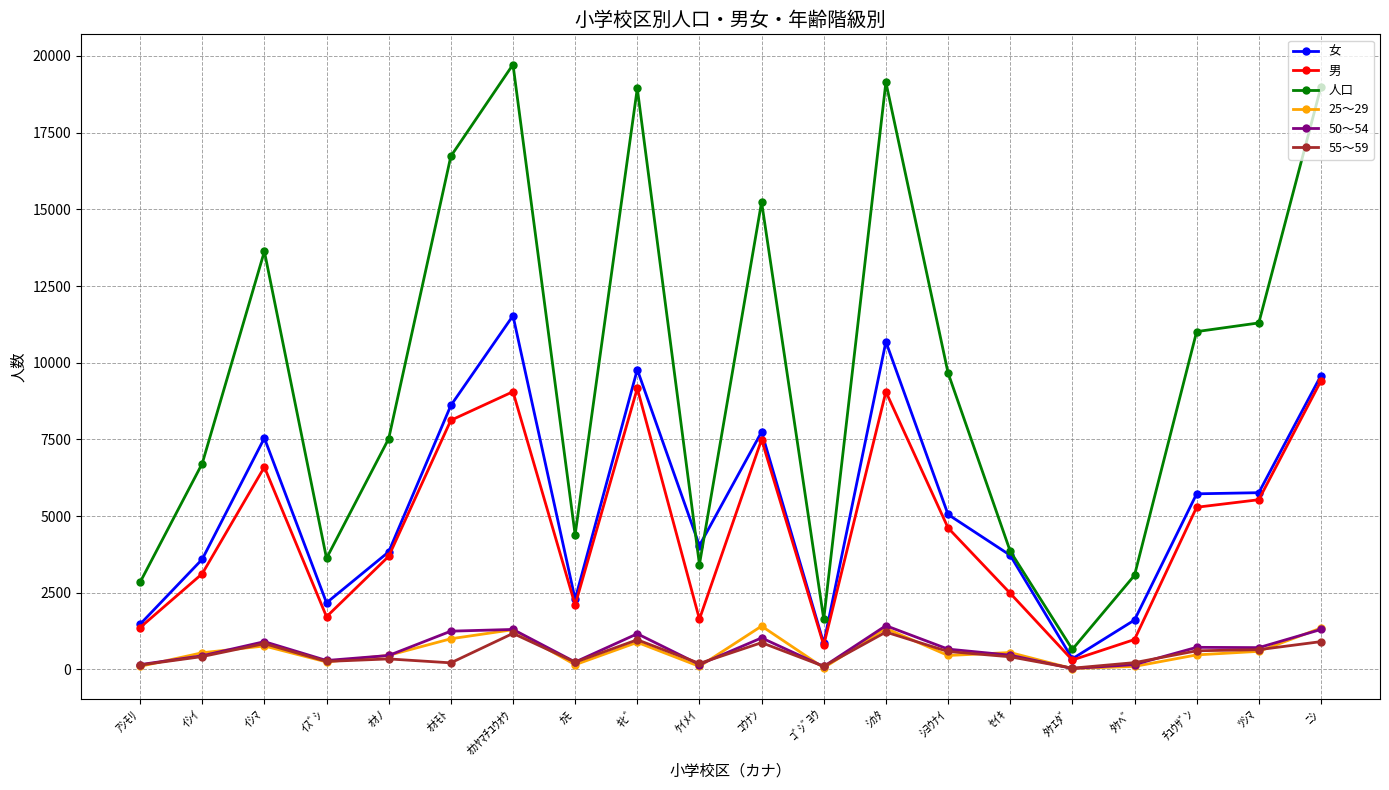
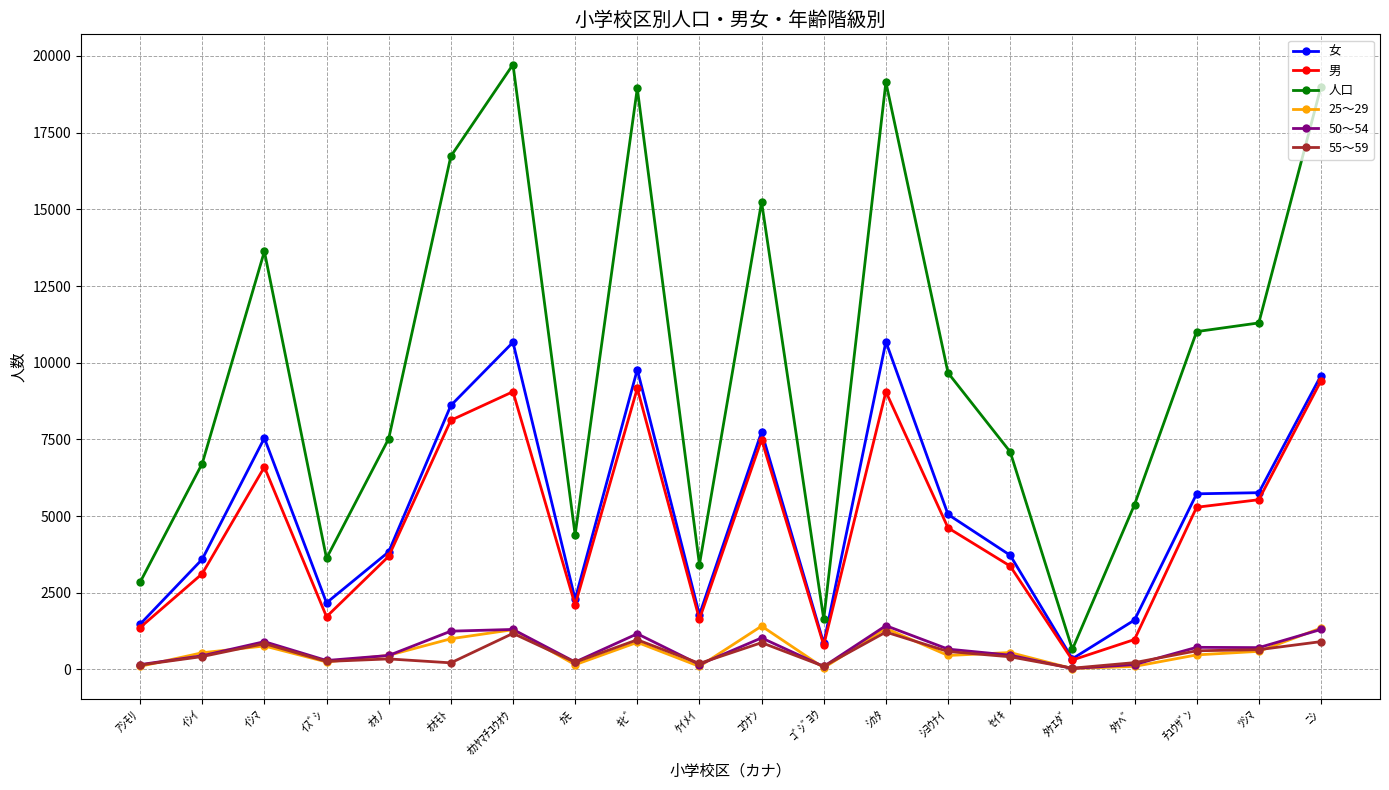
  {
    "女": {
      "ｱｼﾓﾘ": 1500,
      "ｲｼｲ": 3600,
      "ｲｼﾏ": 7500,
      "ｲｽﾞｼ": 2200,
      "ｵｵﾉ": 3800,
      "ｵｵﾓﾄ": 8600,
-     "ｵｶﾔﾏﾁﾕｳｵｳ": 11500,
+     "ｵｶﾔﾏﾁﾕｳｵｳ": 10700,
      "ｶﾓ": 2300,
      "ｷﾋﾞ": 9800,
-     "ｹｲﾒｲ": 4000,
+     "ｹｲﾒｲ": 1800,
      "ｺｳﾅﾝ": 7700,
      "ｼｶﾀ": 10700,
      "ｼﾖｳﾅｲ": 5100,
      "ｾｲｷ": 3700,
      "ﾀｹﾍﾞ": 1600,
      "ﾁﾕｳｻﾞﾝ": 5700,
      "ﾂｼﾏ": 5800,
      "ﾆｼ": 9600
    },
    "男": {
      "ｱｼﾓﾘ": 1400,
      "ｲｼｲ": 3100,
      "ｲｼﾏ": 6600,
      "ｲｽﾞｼ": 1700,
      "ｵｵﾉ": 3700,
      "ｵｵﾓﾄ": 8100,
      "ｵｶﾔﾏﾁﾕｳｵｳ": 9100,
      "ｶﾓ": 2100,
      "ｷﾋﾞ": 9200,
      "ｹｲﾒｲ": 1600,
      "ｺｳﾅﾝ": 7500,
      "ｼｶﾀ": 9100,
      "ｼﾖｳﾅｲ": 4600,
-     "ｾｲｷ": 2500,
+     "ｾｲｷ": 3400,
      "ﾀｹﾍﾞ": 1000,
      "ﾁﾕｳｻﾞﾝ": 5300,
      "ﾂｼﾏ": 5500,
      "ﾆｼ": 9400
    },
    "人口": {
      "ｱｼﾓﾘ": 2800,
      "ｲｼｲ": 6700,
      "ｲｼﾏ": 13600,
      "ｲｽﾞｼ": 3600,
      "ｵｵﾉ": 7500,
      "ｵｵﾓﾄ": 16700,
      "ｵｶﾔﾏﾁﾕｳｵｳ": 19700,
      "ｶﾓ": 4400,
      "ｷﾋﾞ": 18900,
      "ｹｲﾒｲ": 3400,
      "ｺｳﾅﾝ": 15200,
      "ｺﾞｼﾞﾖｳ": 1600,
      "ｼｶﾀ": 19100,
      "ｼﾖｳﾅｲ": 9700,
-     "ｾｲｷ": 3900,
+     "ｾｲｷ": 7100,
      "ﾀｹｴﾀﾞ": 700,
-     "ﾀｹﾍﾞ": 3100,
+     "ﾀｹﾍﾞ": 5400,
      "ﾁﾕｳｻﾞﾝ": 11000,
      "ﾂｼﾏ": 11300
    },
    "25～29": {
      "ｲｼｲ": 500,
      "ｵｵﾓﾄ": 1000,
      "ｷﾋﾞ": 900,
      "ｺｳﾅﾝ": 1400,
      "ｼｶﾀ": 1300,
      "ｼﾖｳﾅｲ": 500,
      "ｾｲｷ": 600,
      "ﾁﾕｳｻﾞﾝ": 500
    },
    "50～54": {
      "ｵｵﾓﾄ": 1200,
      "ｷﾋﾞ": 1200,
      "ｺｳﾅﾝ": 1000,
      "ｼｶﾀ": 1400,
      "ﾁﾕｳｻﾞﾝ": 700
    },
    "55～59": {
      "ｵｵﾉ": 300,
      "ｵｵﾓﾄ": 200,
      "ｵｶﾔﾏﾁﾕｳｵｳ": 1200,
      "ｷﾋﾞ": 1000,
      "ｺｳﾅﾝ": 900,
      "ｼｶﾀ": 1200,
      "ﾁﾕｳｻﾞﾝ": 600,
      "ﾆｼ": 900
    }
  }
